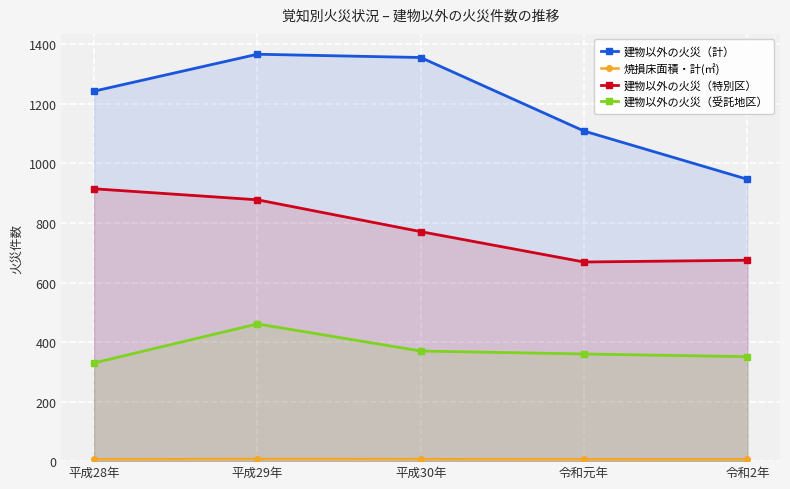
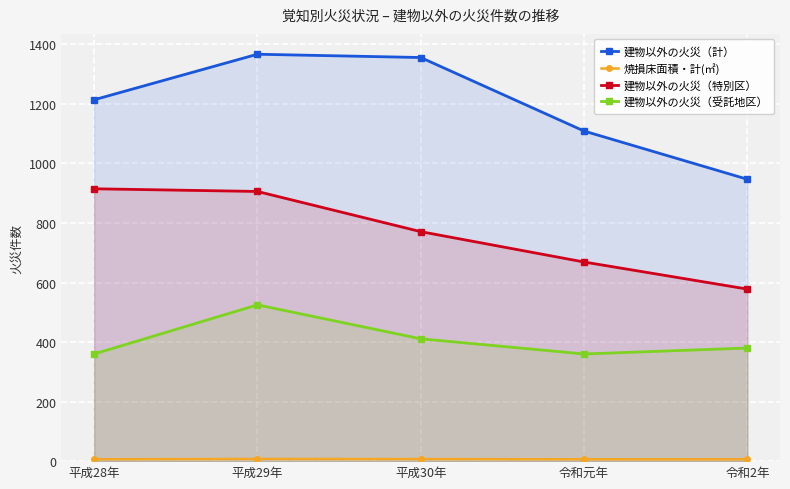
  {
    "建物以外の火災（計）": {
-     "平成28年": 1240,
+     "平成28年": 1210,
      "平成29年": 1370,
      "平成30年": 1360,
      "令和元年": 1110,
      "令和2年": 950
    },
    "焼損床面積・計(㎡)": {
      "平成28年": 10,
      "平成29年": 10,
      "平成30年": 10,
      "令和元年": 10,
      "令和2年": 10
    },
    "建物以外の火災（特別区）": {
      "平成28年": 920,
-     "平成29年": 880,
+     "平成29年": 910,
      "平成30年": 770,
      "令和元年": 670,
-     "令和2年": 680
+     "令和2年": 580
    },
    "建物以外の火災（受託地区）": {
-     "平成28年": 330,
-     "平成29年": 460,
-     "平成30年": 370,
+     "平成28年": 360,
+     "平成29年": 530,
+     "平成30年": 410,
      "令和元年": 360,
-     "令和2年": 350
+     "令和2年": 380
    }
  }
